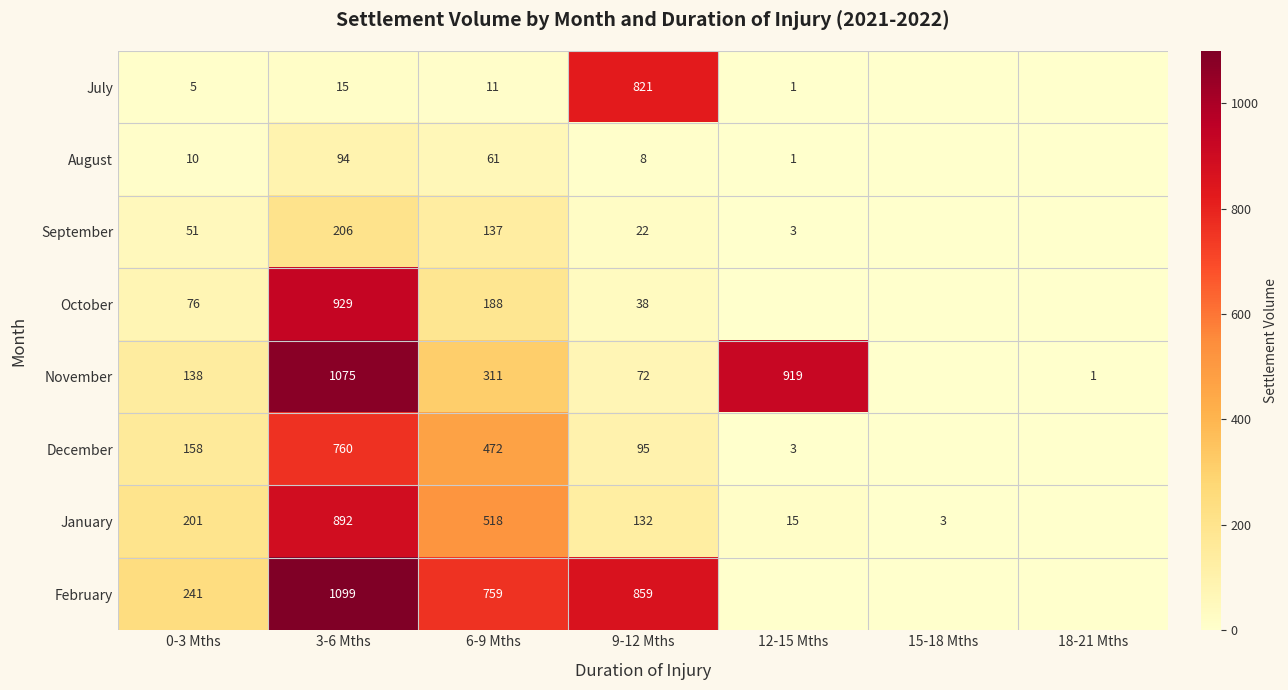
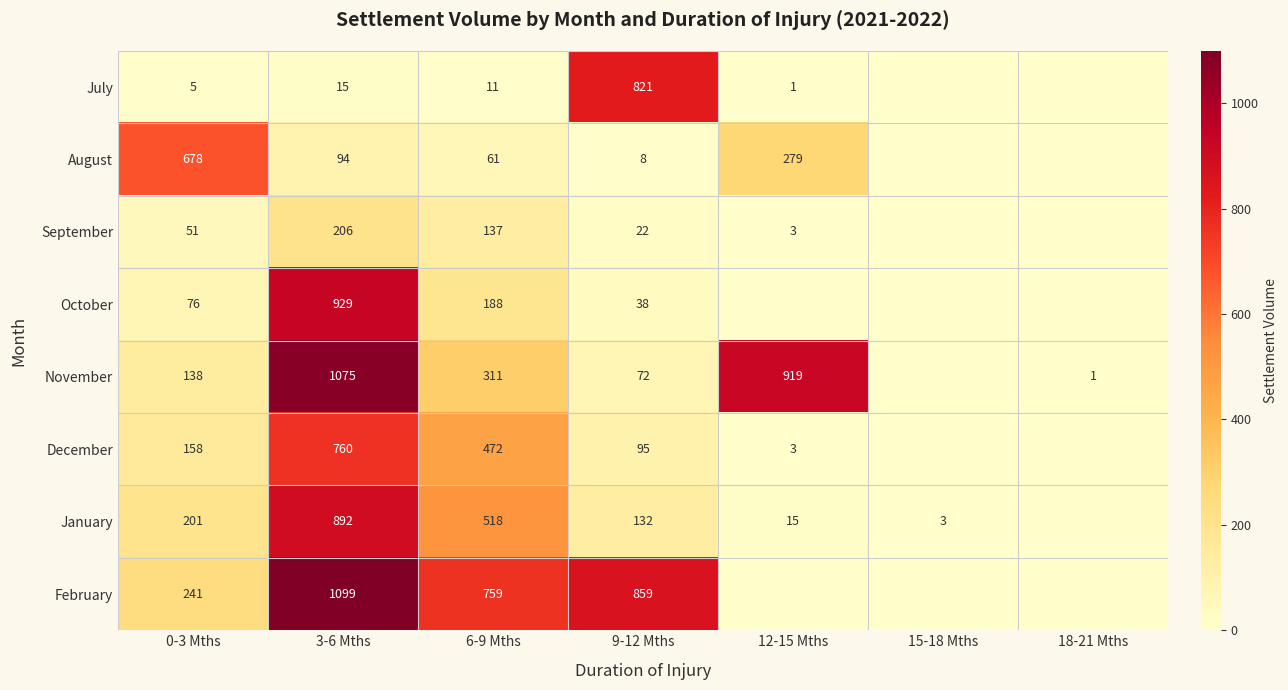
  {
    "July": {
      "0-3 Mths": 5,
      "3-6 Mths": 15,
      "6-9 Mths": 11,
      "9-12 Mths": 821,
      "12-15 Mths": 1
    },
    "August": {
-     "0-3 Mths": 10,
+     "0-3 Mths": 678,
      "3-6 Mths": 94,
      "6-9 Mths": 61,
      "9-12 Mths": 8,
-     "12-15 Mths": 1
+     "12-15 Mths": 279
    },
    "September": {
      "0-3 Mths": 51,
      "3-6 Mths": 206,
      "6-9 Mths": 137,
      "9-12 Mths": 22,
      "12-15 Mths": 3
    },
    "October": {
      "0-3 Mths": 76,
      "3-6 Mths": 929,
      "6-9 Mths": 188,
      "9-12 Mths": 38
    },
    "November": {
      "0-3 Mths": 138,
      "3-6 Mths": 1075,
      "6-9 Mths": 311,
      "9-12 Mths": 72,
      "12-15 Mths": 919,
      "18-21 Mths": 1
    },
    "December": {
      "0-3 Mths": 158,
      "3-6 Mths": 760,
      "6-9 Mths": 472,
      "9-12 Mths": 95,
      "12-15 Mths": 3
    },
    "January": {
      "0-3 Mths": 201,
      "3-6 Mths": 892,
      "6-9 Mths": 518,
      "9-12 Mths": 132,
      "12-15 Mths": 15,
      "15-18 Mths": 3
    },
    "February": {
      "0-3 Mths": 241,
      "3-6 Mths": 1099,
      "6-9 Mths": 759,
      "9-12 Mths": 859
    }
  }
